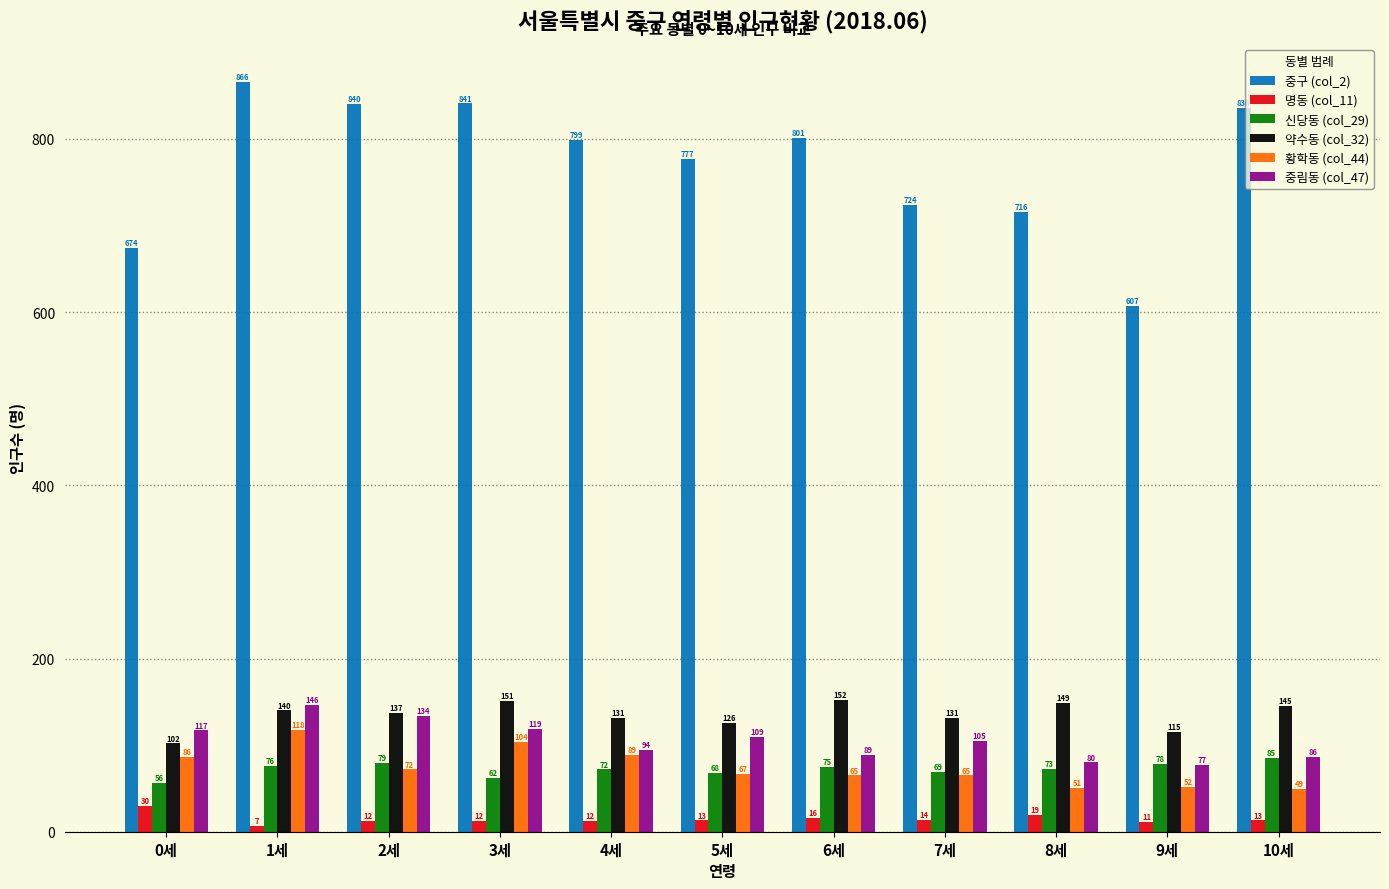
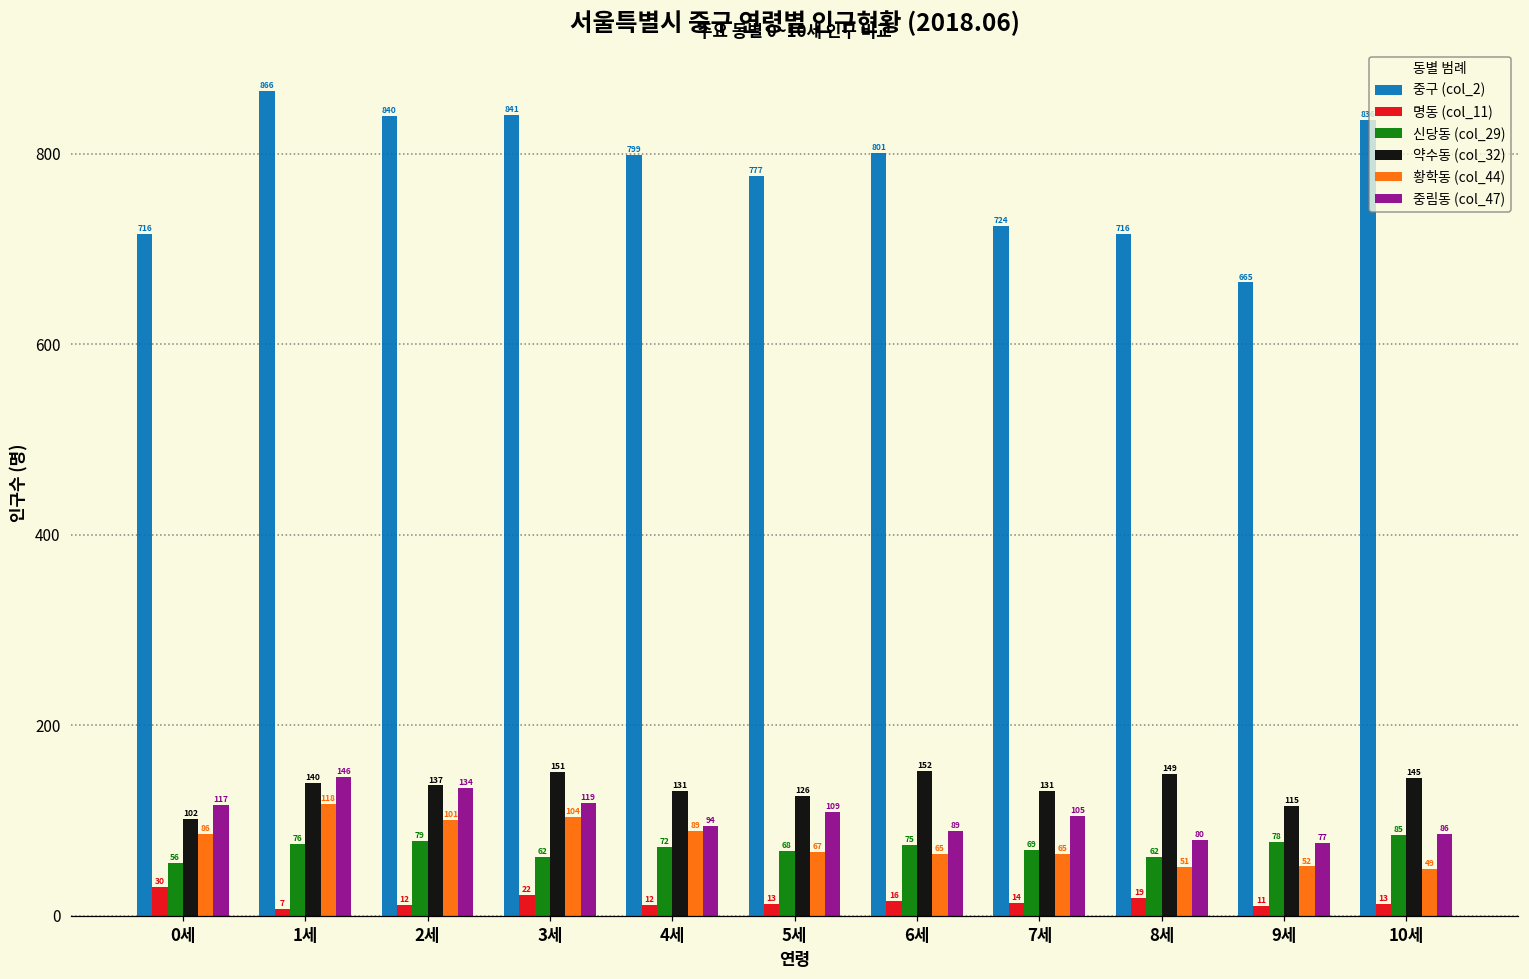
  {
    "중구 (col_2)": {
-     "0세": 674,
+     "0세": 716,
      "1세": 866,
      "2세": 840,
      "3세": 841,
      "4세": 799,
      "5세": 777,
      "6세": 801,
      "7세": 724,
      "8세": 716,
-     "9세": 607
+     "9세": 665
    },
    "명동 (col_11)": {
      "0세": 30,
      "1세": 7,
      "2세": 12,
-     "3세": 12,
+     "3세": 22,
      "4세": 12,
      "5세": 13,
      "6세": 16,
      "7세": 14,
      "8세": 19,
      "9세": 11,
      "10세": 13
    },
    "신당동 (col_29)": {
      "0세": 56,
      "1세": 76,
      "2세": 79,
      "3세": 62,
      "4세": 72,
      "5세": 68,
      "6세": 75,
      "7세": 69,
-     "8세": 73,
+     "8세": 62,
      "9세": 78,
      "10세": 85
    },
    "약수동 (col_32)": {
      "0세": 102,
      "1세": 140,
      "2세": 137,
      "3세": 151,
      "4세": 131,
      "5세": 126,
      "6세": 152,
      "7세": 131,
      "8세": 149,
      "9세": 115,
      "10세": 145
    },
    "황학동 (col_44)": {
      "0세": 86,
      "1세": 118,
-     "2세": 72,
+     "2세": 101,
      "3세": 104,
      "4세": 89,
      "5세": 67,
      "6세": 65,
      "7세": 65,
      "8세": 51,
      "9세": 52,
      "10세": 49
    },
    "중림동 (col_47)": {
      "0세": 117,
      "1세": 146,
      "2세": 134,
      "3세": 119,
      "4세": 94,
      "5세": 109,
      "6세": 89,
      "7세": 105,
      "8세": 80,
      "9세": 77,
      "10세": 86
    }
  }
